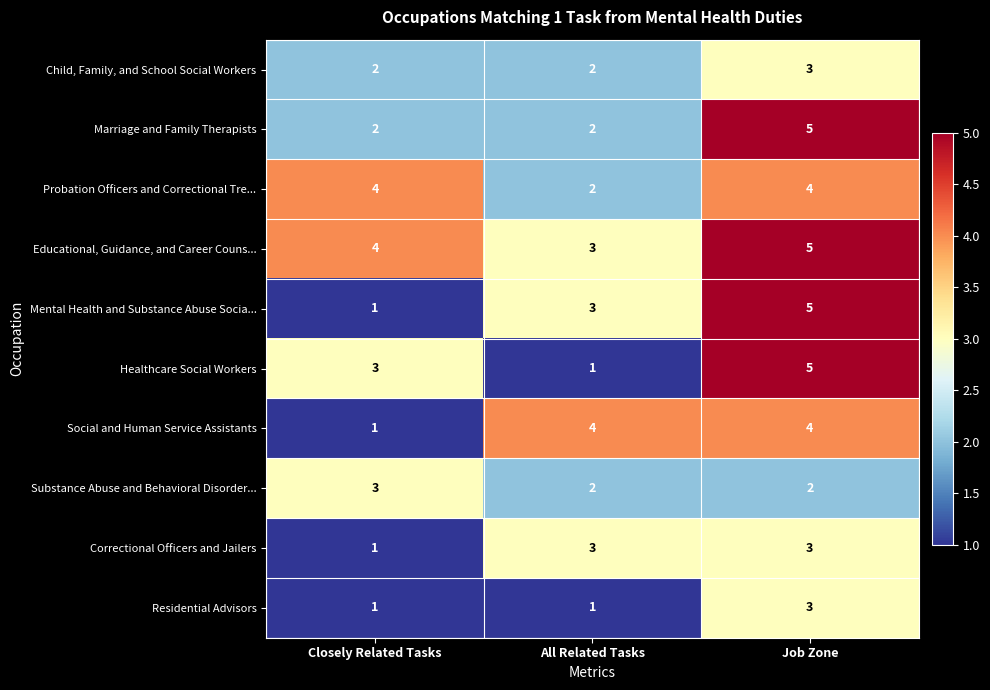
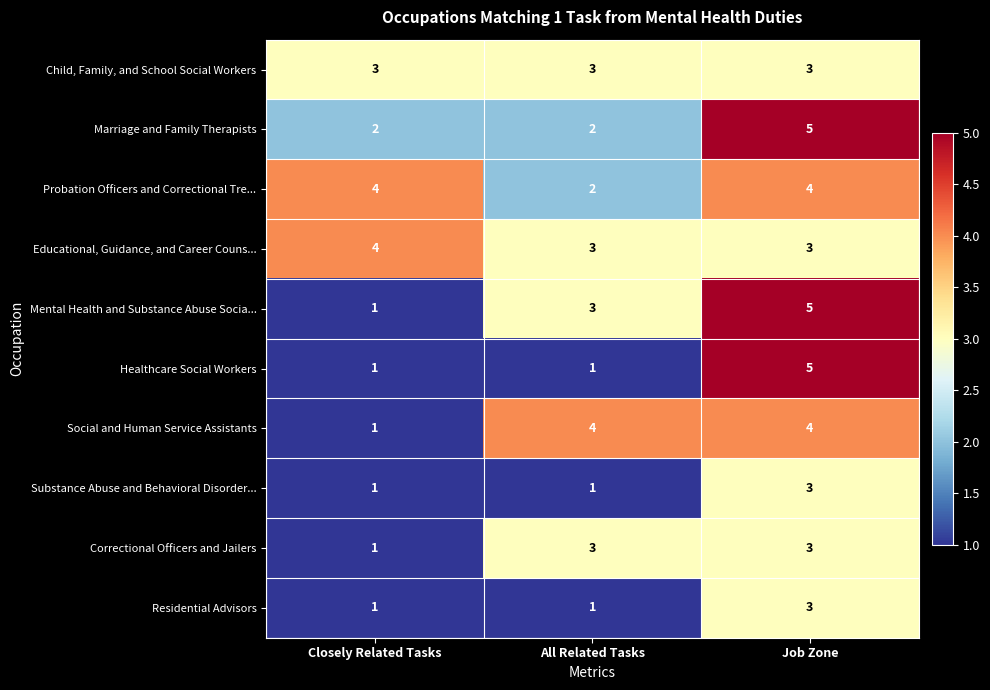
  {
    "Child, Family, and School Social Workers": {
-     "Closely Related Tasks": 2,
-     "All Related Tasks": 2,
+     "Closely Related Tasks": 3,
+     "All Related Tasks": 3,
      "Job Zone": 3
    },
    "Marriage and Family Therapists": {
      "Closely Related Tasks": 2,
      "All Related Tasks": 2,
      "Job Zone": 5
    },
    "Probation Officers and Correctional Tre...": {
      "Closely Related Tasks": 4,
      "All Related Tasks": 2,
      "Job Zone": 4
    },
    "Educational, Guidance, and Career Couns...": {
      "Closely Related Tasks": 4,
      "All Related Tasks": 3,
-     "Job Zone": 5
+     "Job Zone": 3
    },
    "Mental Health and Substance Abuse Socia...": {
      "Closely Related Tasks": 1,
      "All Related Tasks": 3,
      "Job Zone": 5
    },
    "Healthcare Social Workers": {
-     "Closely Related Tasks": 3,
+     "Closely Related Tasks": 1,
      "All Related Tasks": 1,
      "Job Zone": 5
    },
    "Social and Human Service Assistants": {
      "Closely Related Tasks": 1,
      "All Related Tasks": 4,
      "Job Zone": 4
    },
    "Substance Abuse and Behavioral Disorder...": {
-     "Closely Related Tasks": 3,
-     "All Related Tasks": 2,
-     "Job Zone": 2
+     "Closely Related Tasks": 1,
+     "All Related Tasks": 1,
+     "Job Zone": 3
    },
    "Correctional Officers and Jailers": {
      "Closely Related Tasks": 1,
      "All Related Tasks": 3,
      "Job Zone": 3
    },
    "Residential Advisors": {
      "Closely Related Tasks": 1,
      "All Related Tasks": 1,
      "Job Zone": 3
    }
  }
